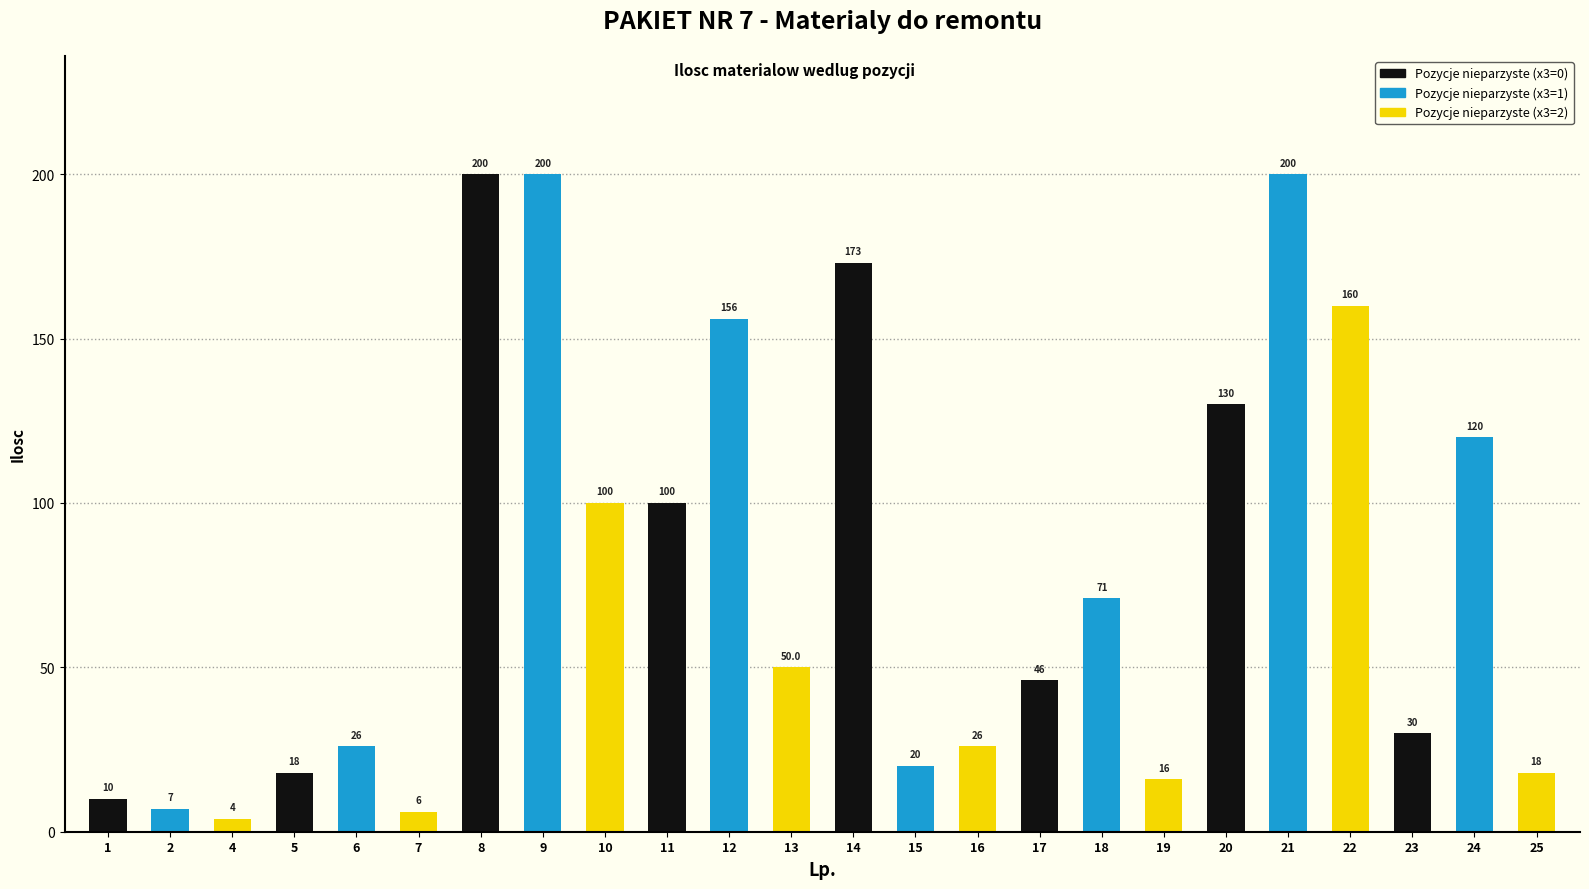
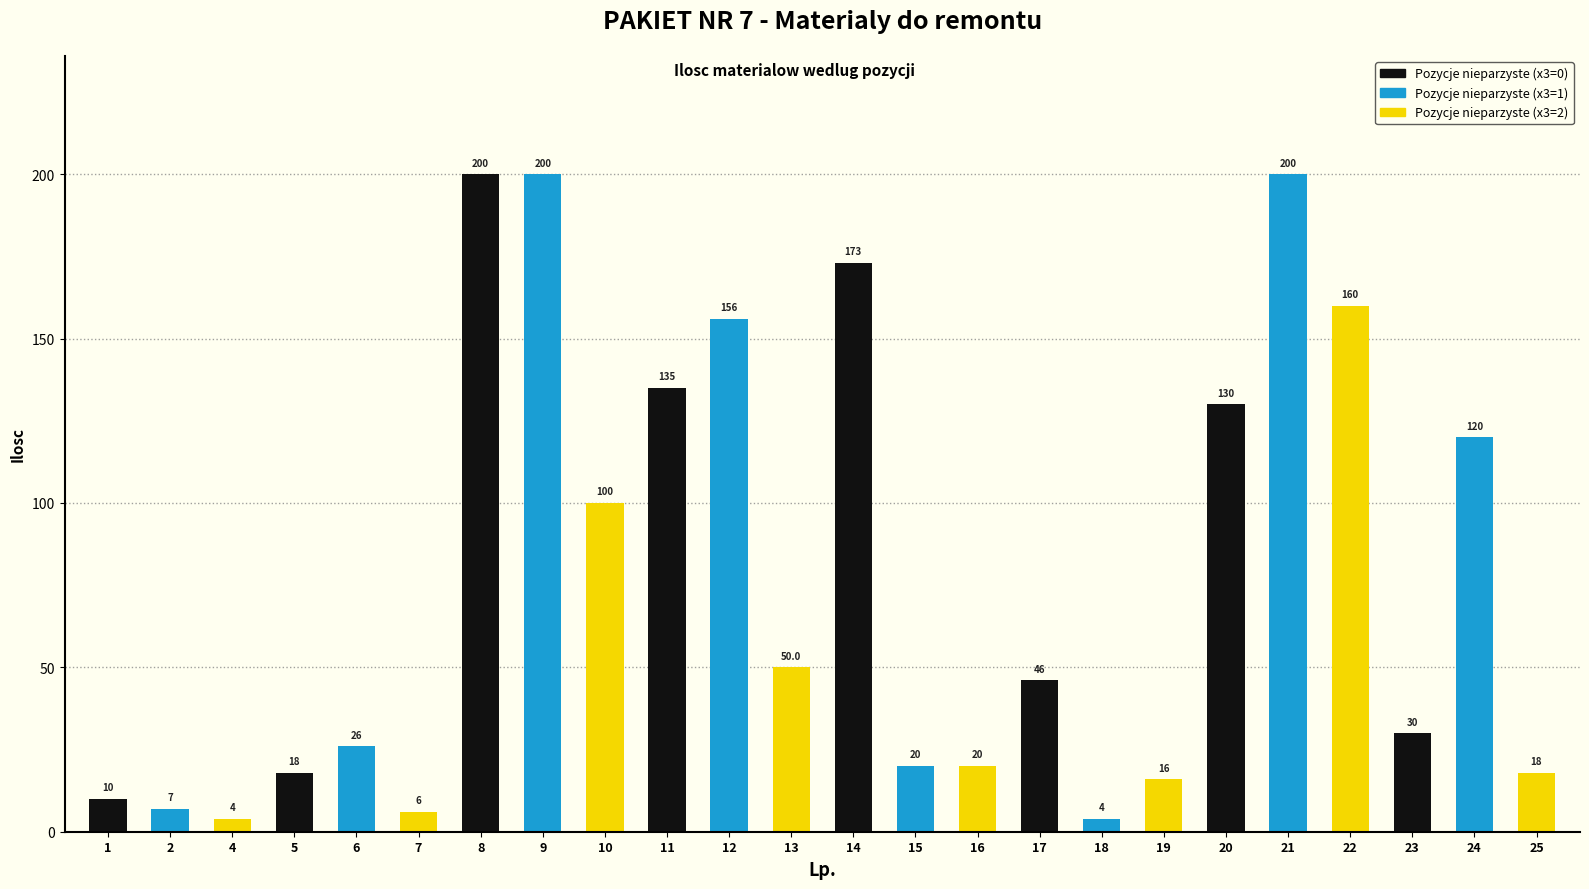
  {
    "1": 10,
    "2": 7,
    "4": 4,
    "5": 18,
    "6": 26,
    "7": 6,
    "8": 200,
    "9": 200,
    "10": 100,
-   "11": 100,
+   "11": 135,
    "12": 156,
    "13": 50.0,
    "14": 173,
    "15": 20,
-   "16": 26,
+   "16": 20,
    "17": 46,
-   "18": 71,
+   "18": 4,
    "19": 16,
    "20": 130,
    "21": 200,
    "22": 160,
    "23": 30,
    "24": 120,
    "25": 18
  }
